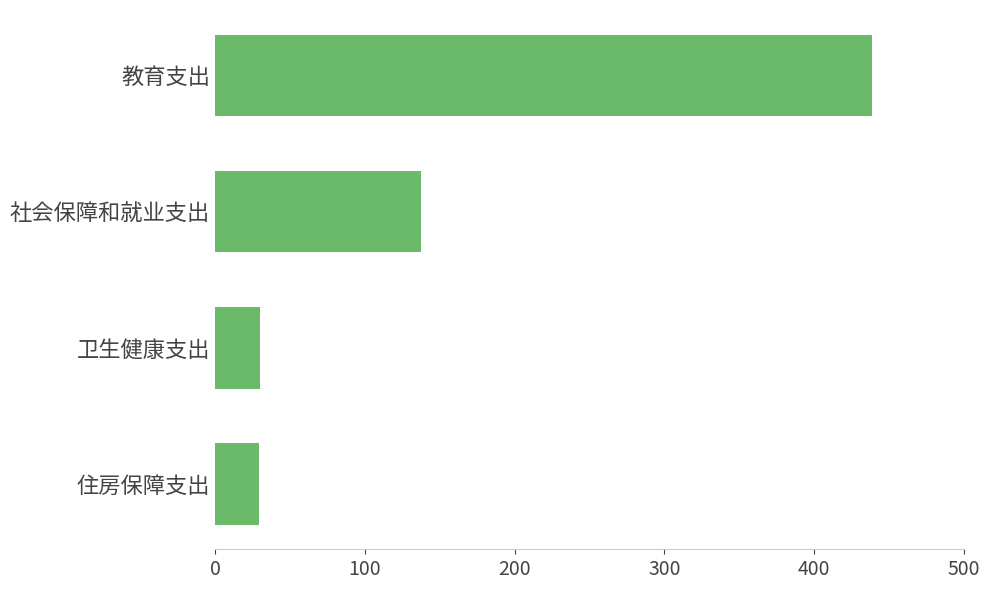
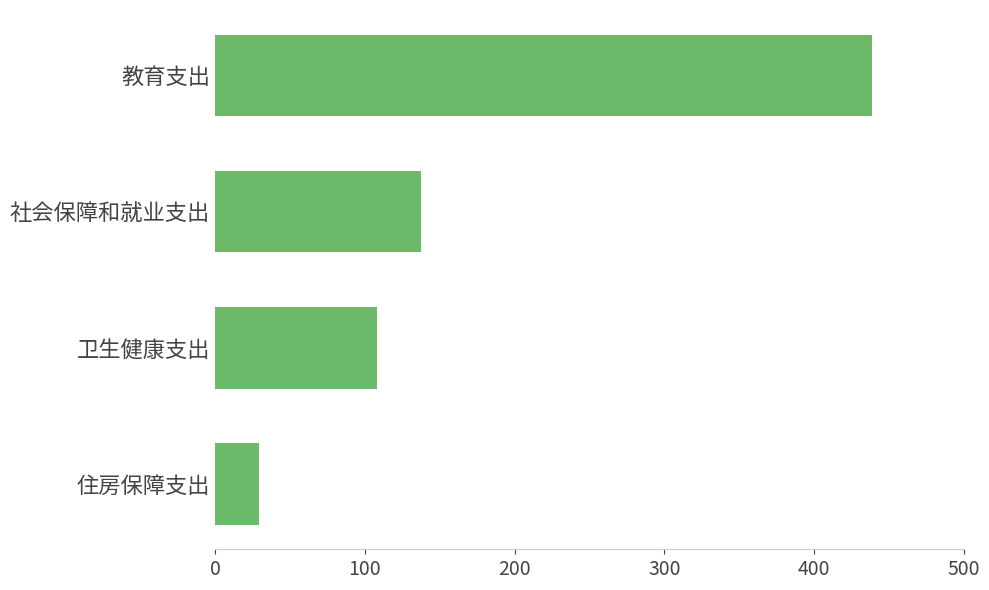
  {
    "教育支出": 439,
    "社会保障和就业支出": 138,
-   "卫生健康支出": 30,
+   "卫生健康支出": 108,
    "住房保障支出": 30
  }
